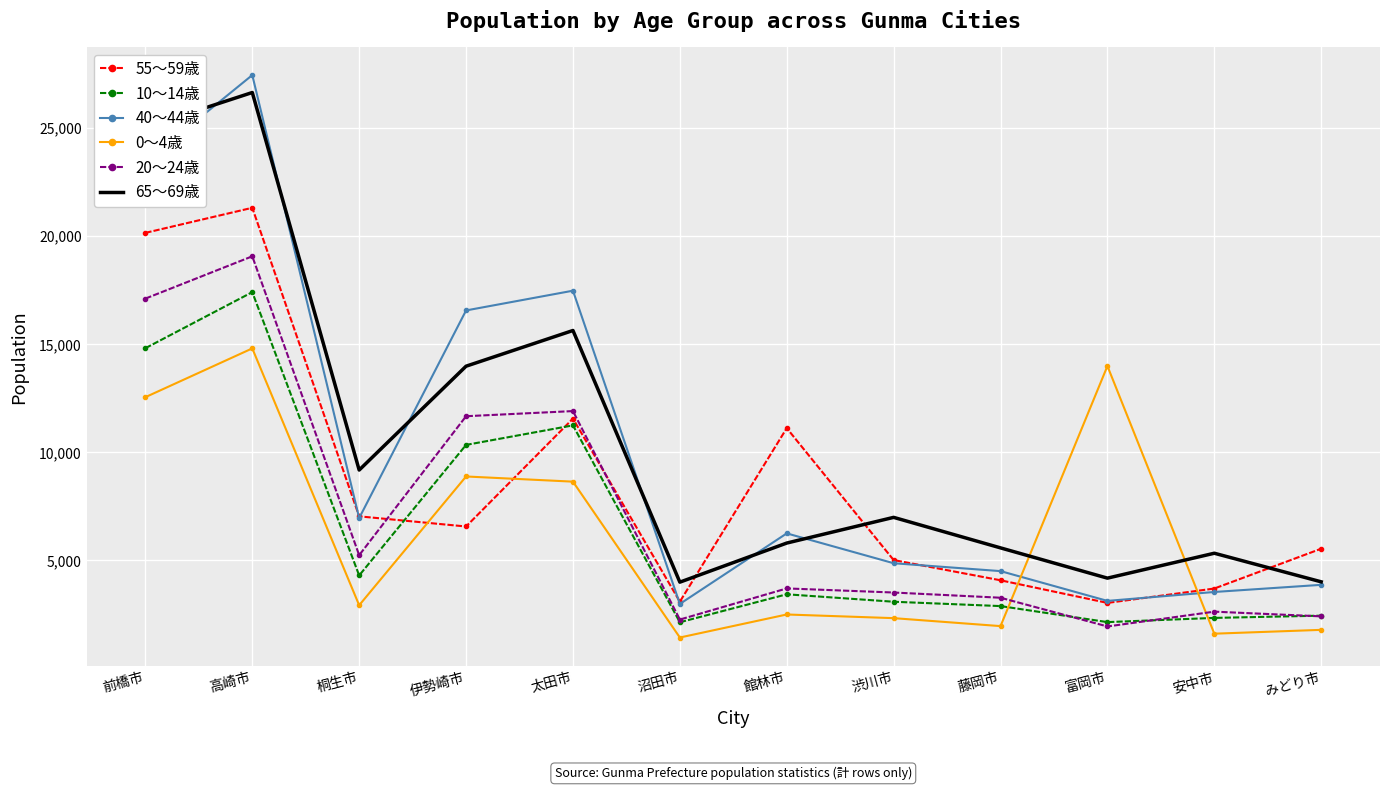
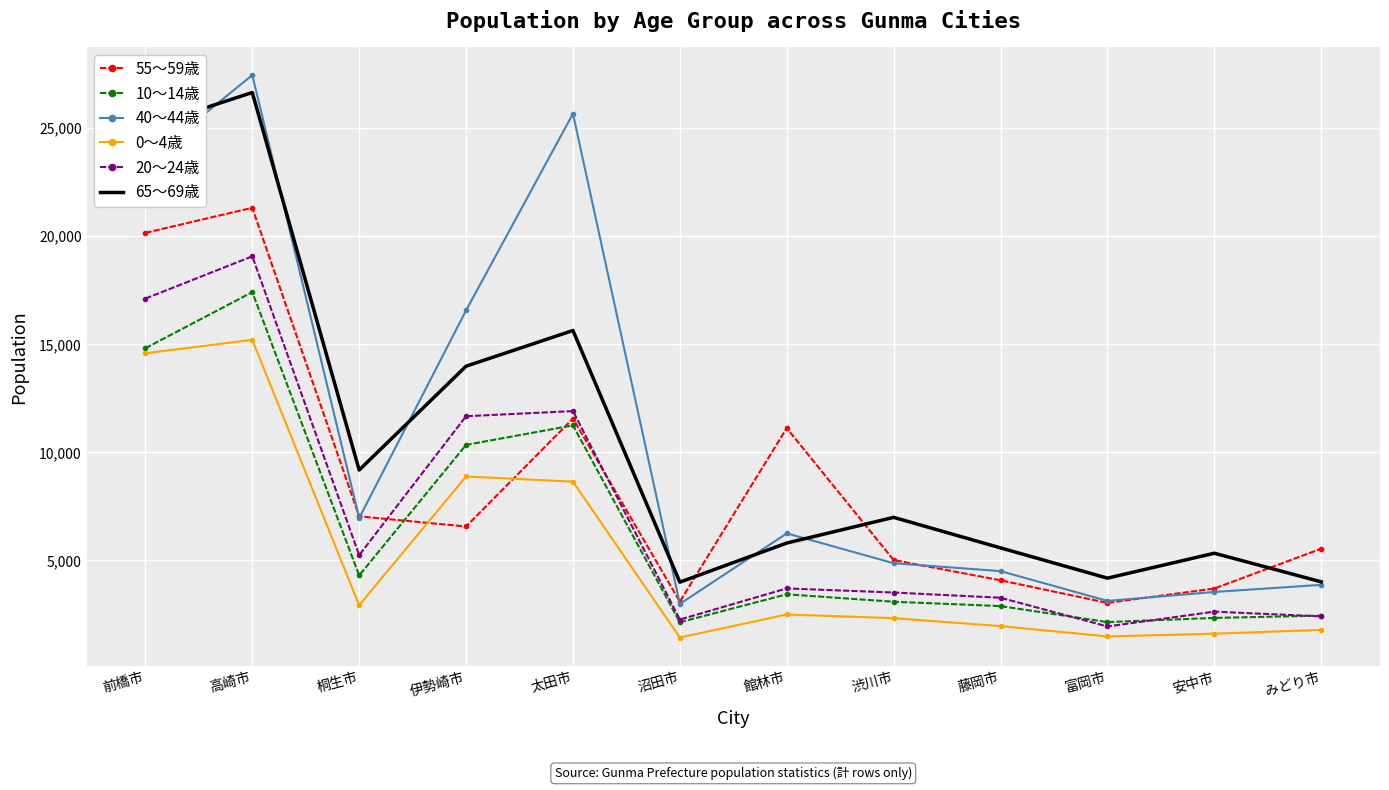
  {
    "55～59歳": {
      "前橋市": "20,100",
      "高崎市": "21,300",
      "伊勢崎市": "6,600",
      "太田市": "11,600",
      "館林市": "11,100",
      "渋川市": "5,000",
      "藤岡市": "4,100",
      "安中市": "3,700",
      "みどり市": "5,500"
    },
    "10～14歳": {
      "前橋市": "14,800",
      "高崎市": "17,400",
      "桐生市": "4,300",
      "伊勢崎市": "10,300",
      "太田市": "11,200",
      "沼田市": "2,100",
      "館林市": "3,400",
      "渋川市": "3,100",
      "藤岡市": "2,900",
      "富岡市": "2,200",
      "安中市": "2,300"
    },
    "40～44歳": {
      "高崎市": "27,400",
      "伊勢崎市": "16,600",
-     "太田市": "17,500",
+     "太田市": "25,600",
      "館林市": "6,300",
      "渋川市": "4,900",
      "藤岡市": "4,500",
      "安中市": "3,500",
      "みどり市": "3,900"
    },
    "0～4歳": {
-     "前橋市": "12,500",
-     "高崎市": "14,800",
+     "前橋市": "14,600",
+     "高崎市": "15,200",
      "桐生市": "2,900",
      "伊勢崎市": "8,900",
      "太田市": "8,600",
      "沼田市": "1,400",
      "館林市": "2,500",
      "渋川市": "2,300",
      "藤岡市": "2,000",
-     "富岡市": "14,000",
+     "富岡市": "1,500",
      "安中市": "1,600",
      "みどり市": "1,800"
    },
    "20～24歳": {
      "前橋市": "17,100",
      "高崎市": "19,100",
      "桐生市": "5,200",
      "伊勢崎市": "11,700",
      "太田市": "11,900",
      "沼田市": "2,300",
      "館林市": "3,700",
      "渋川市": "3,500",
      "藤岡市": "3,300",
      "富岡市": "2,000",
      "安中市": "2,600"
    },
    "65～69歳": {
      "高崎市": "26,600",
      "桐生市": "9,200",
      "伊勢崎市": "14,000",
      "太田市": "15,600",
      "沼田市": "4,000",
      "館林市": "5,800",
      "渋川市": "7,000",
      "藤岡市": "5,600",
      "富岡市": "4,200",
      "安中市": "5,300",
      "みどり市": "4,000"
    }
  }
